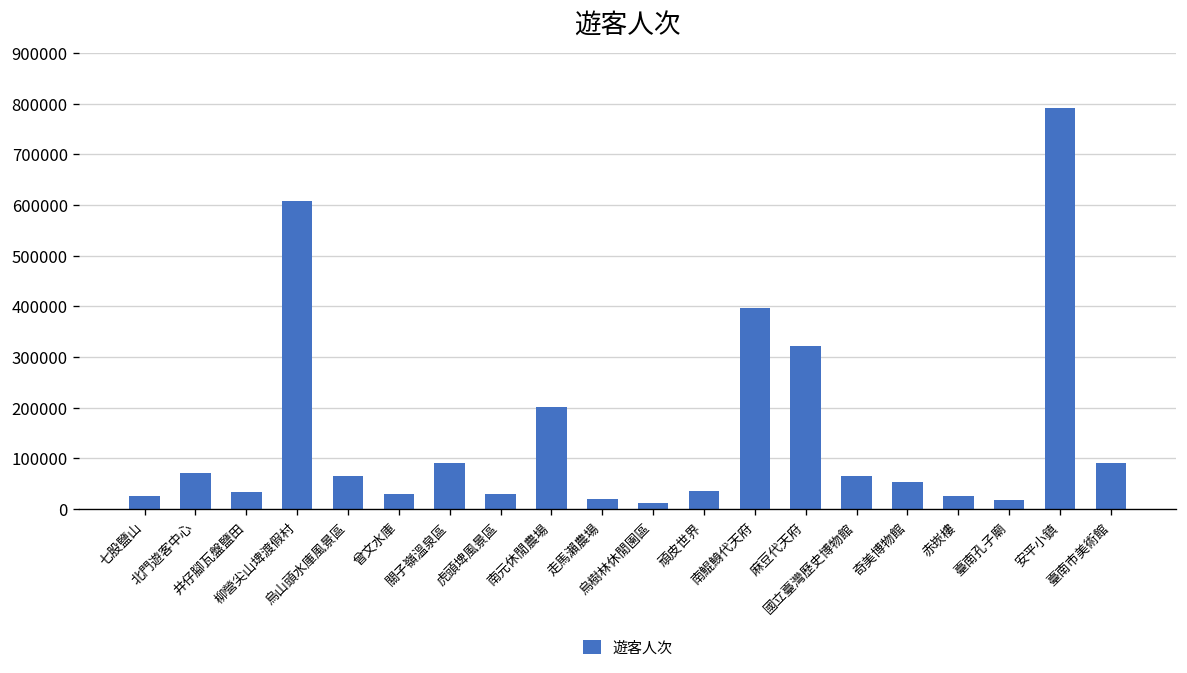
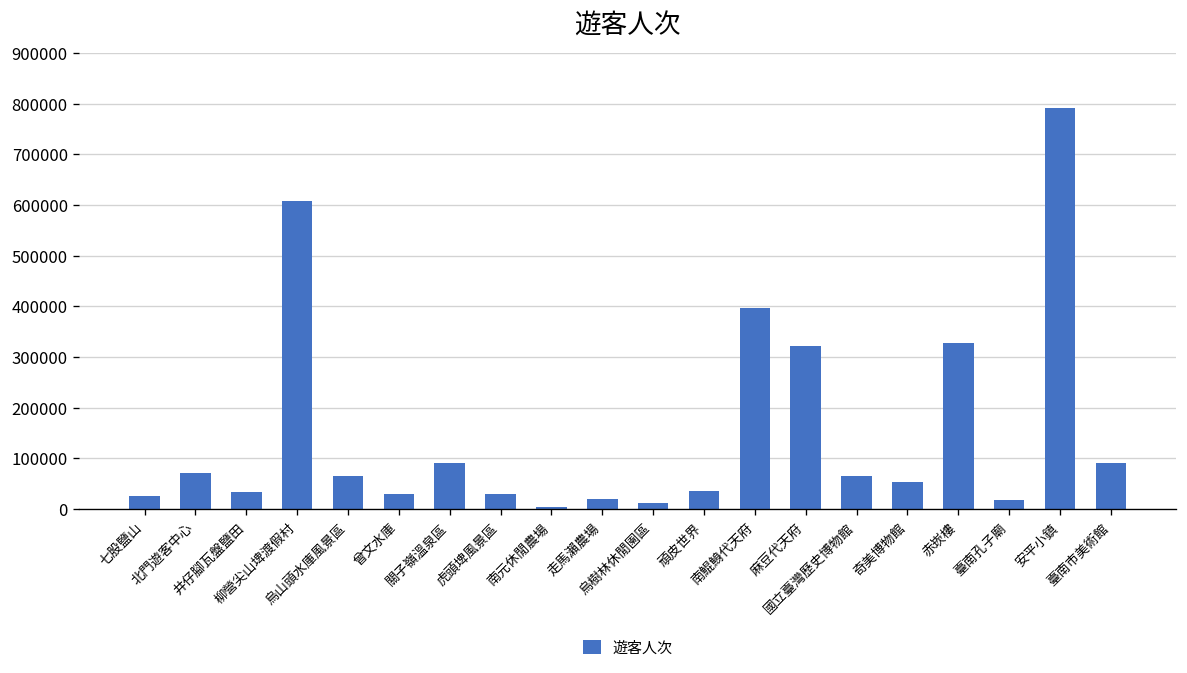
  {
    "七股鹽山": 30000,
    "北門遊客中心": 70000,
    "井仔腳瓦盤鹽田": 30000,
    "柳營尖山埤渡假村": 610000,
    "烏山頭水庫風景區": 70000,
    "曾文水庫": 30000,
    "關子嶺溫泉區": 90000,
    "虎頭埤風景區": 30000,
-   "南元休閒農場": 200000,
+   "南元休閒農場": 0,
    "走馬瀨農場": 20000,
    "烏樹林休閒園區": 10000,
    "頑皮世界": 40000,
    "南鯤鯓代天府": 400000,
    "麻豆代天府": 320000,
    "國立臺灣歷史博物館": 60000,
    "奇美博物館": 50000,
-   "赤崁樓": 30000,
+   "赤崁樓": 330000,
    "臺南孔子廟": 20000,
    "安平小鎮": 790000,
    "臺南市美術館": 90000
  }
